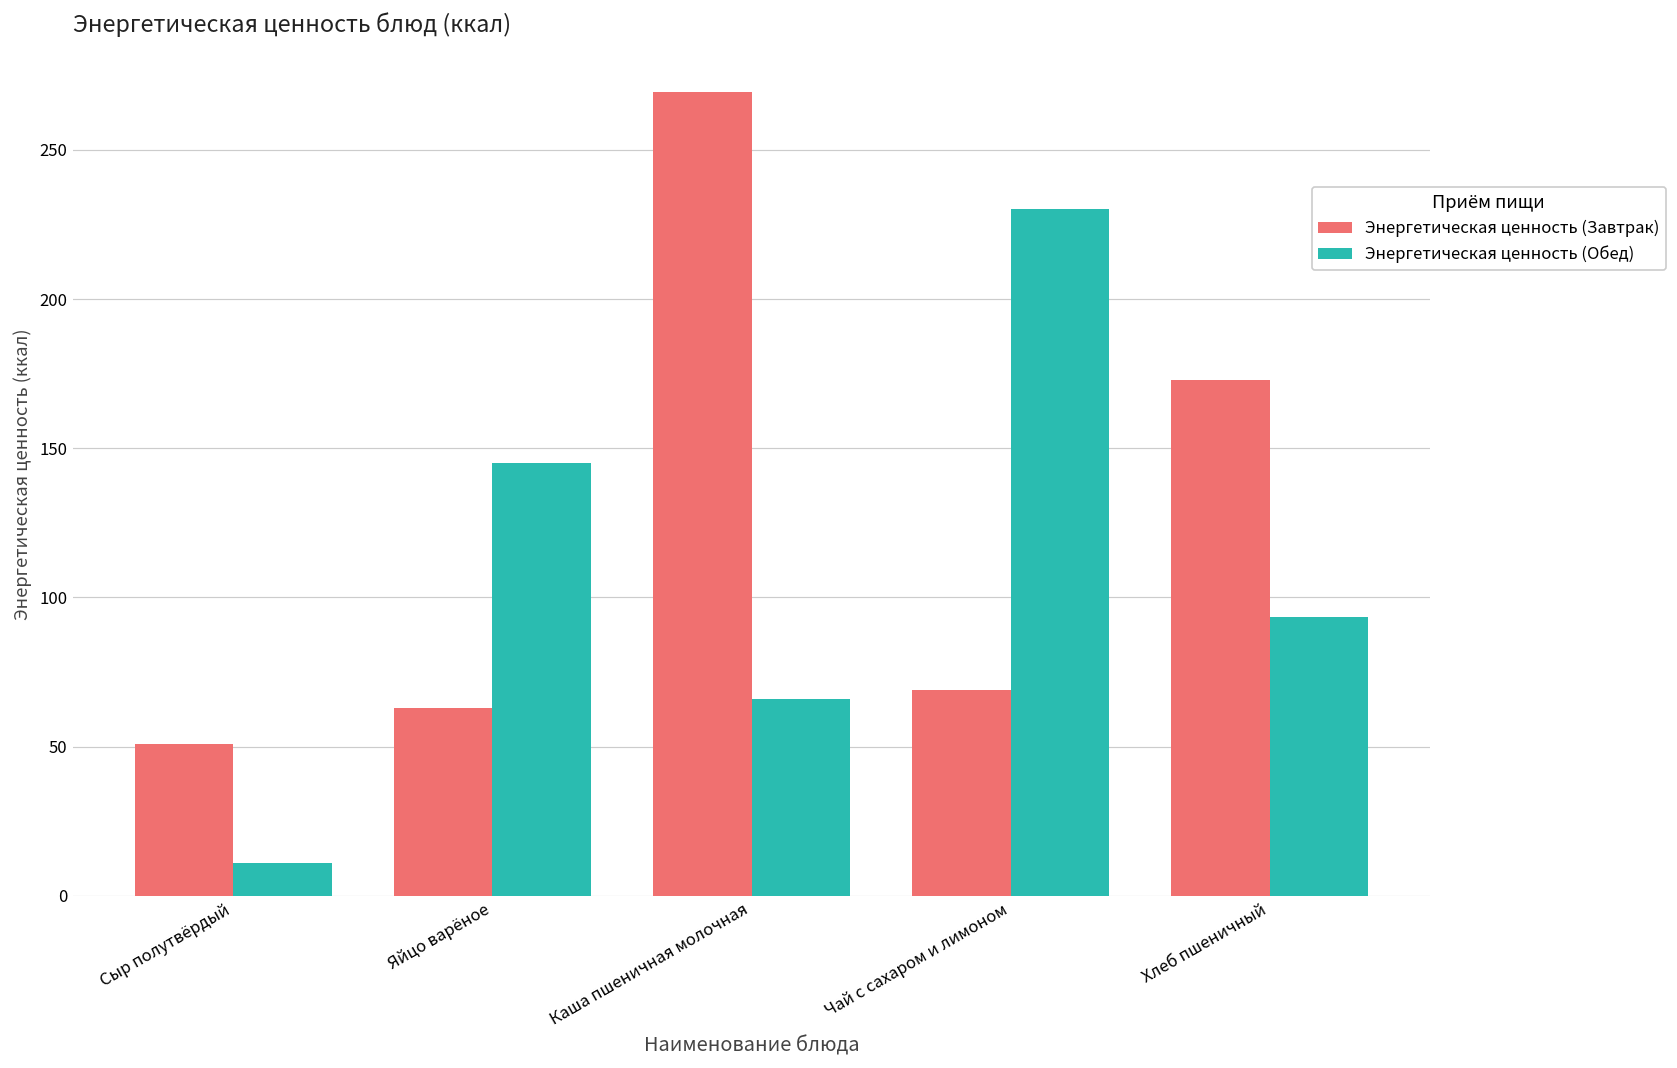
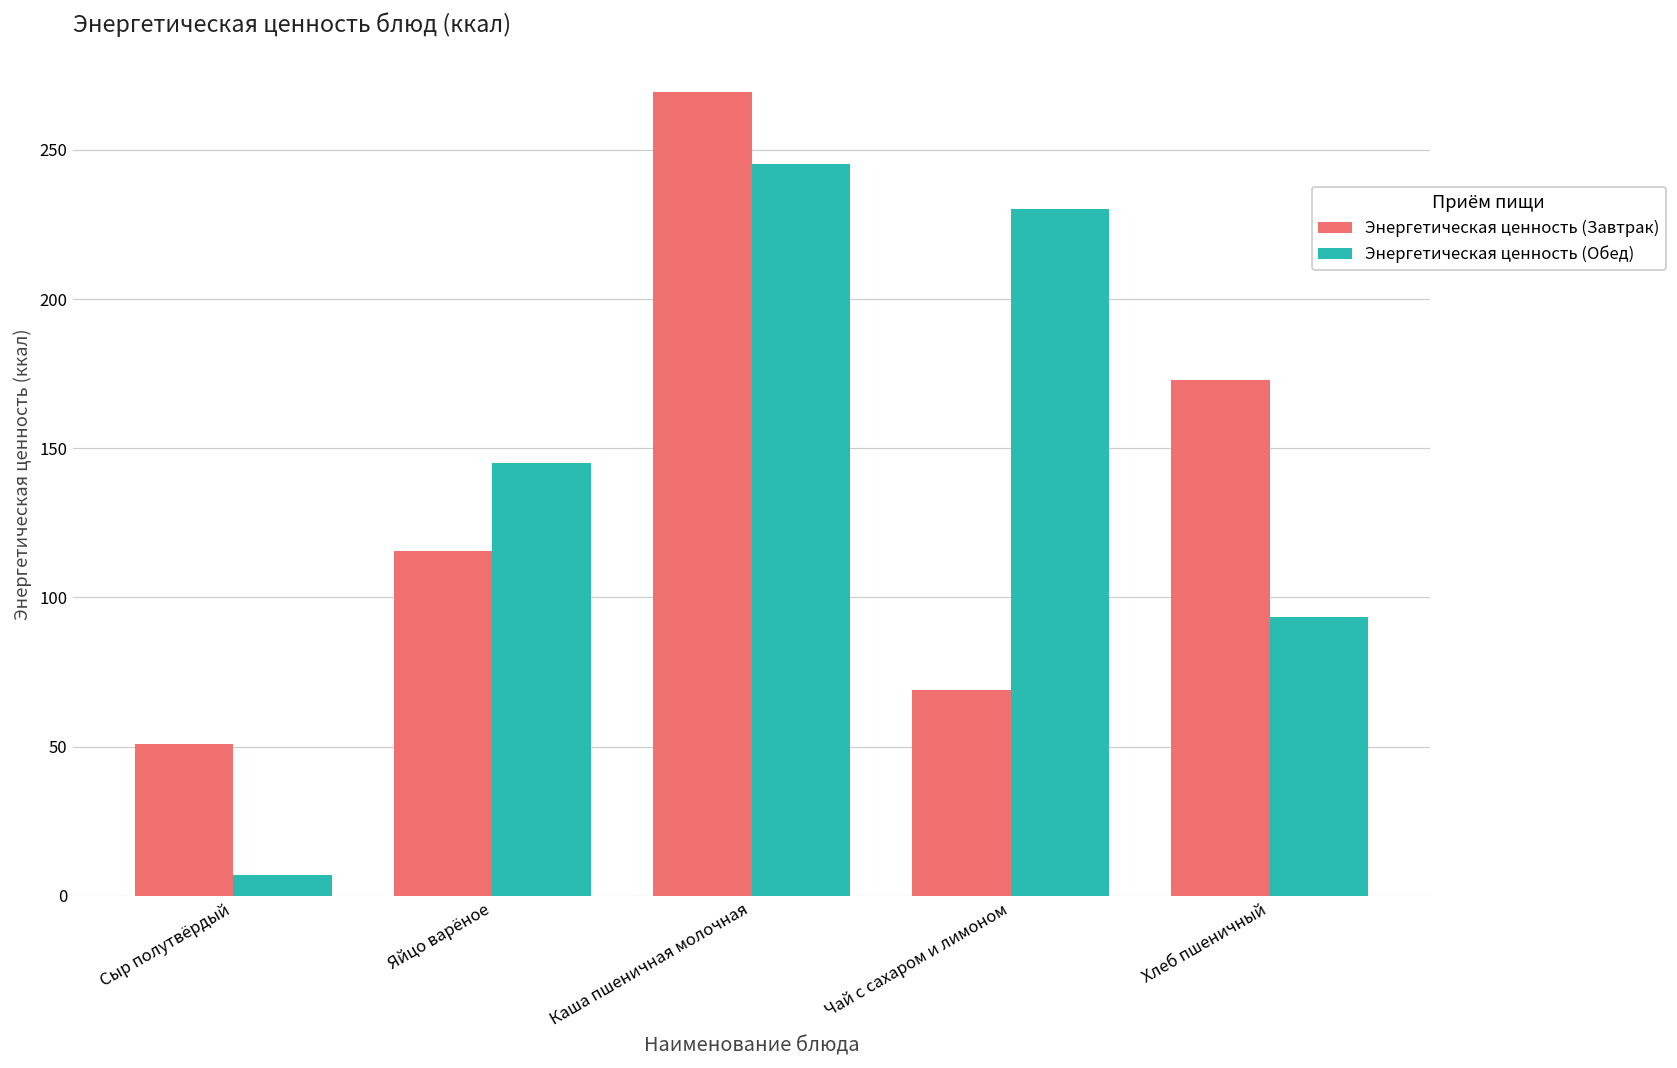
  {
    "Энергетическая ценность (Завтрак)": {
      "Сыр полутвёрдый": 51,
-     "Яйцо варёное": 63,
+     "Яйцо варёное": 116,
      "Каша пшеничная молочная": 269,
      "Чай с сахаром и лимоном": 69,
      "Хлеб пшеничный": 173
    },
    "Энергетическая ценность (Обед)": {
-     "Сыр полутвёрдый": 11,
+     "Сыр полутвёрдый": 7,
      "Яйцо варёное": 145,
-     "Каша пшеничная молочная": 66,
+     "Каша пшеничная молочная": 245,
      "Чай с сахаром и лимоном": 230,
      "Хлеб пшеничный": 94
    }
  }
